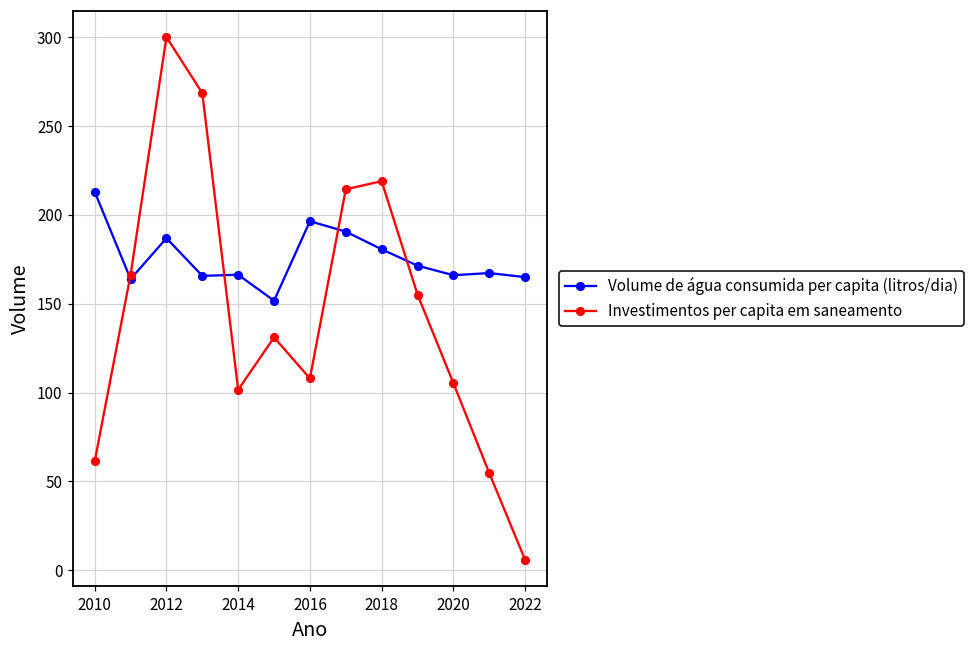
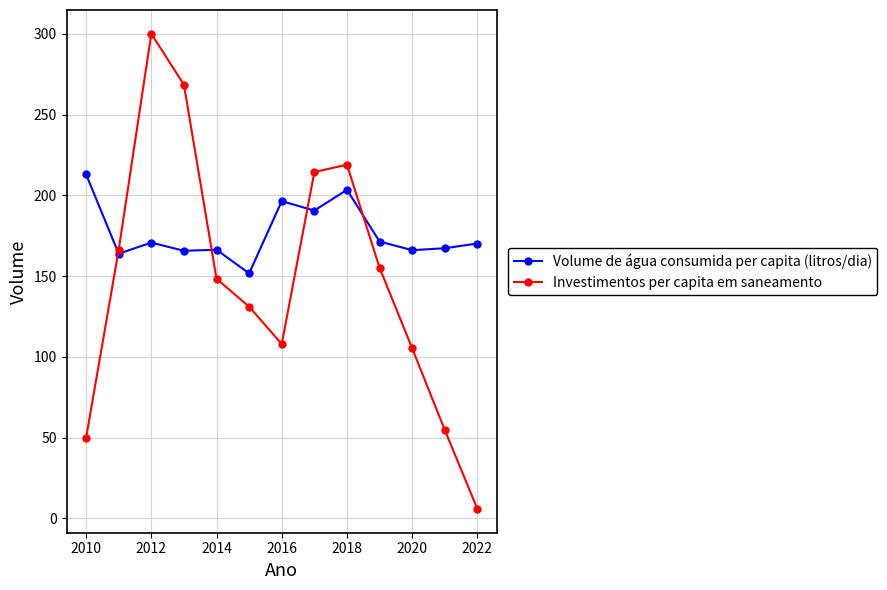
  {
    "Volume de água consumida per capita (litros/dia)": {
      "2010": 213,
-     "2012": 187,
+     "2012": 171,
      "2014": 166,
      "2016": 196,
-     "2018": 181,
+     "2018": 203,
      "2020": 166,
-     "2022": 165
+     "2022": 170
    },
    "Investimentos per capita em saneamento": {
-     "2010": 61,
+     "2010": 50,
      "2012": 300,
-     "2014": 102,
+     "2014": 148,
      "2016": 108,
      "2018": 219,
      "2020": 105,
      "2022": 6
    }
  }
